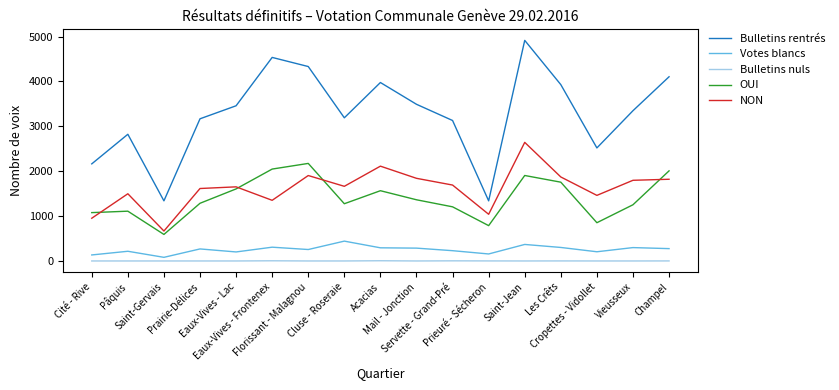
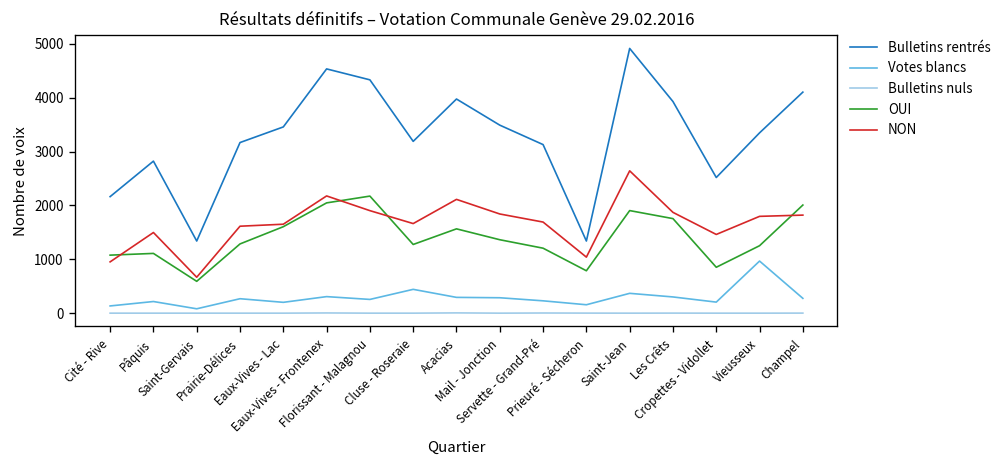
  {
    "Bulletins rentrés": {
      "Cité - Rive": 2200,
      "Pâquis": 2800,
      "Saint-Gervais": 1300,
      "Prairie-Délices": 3200,
      "Eaux-Vives - Lac": 3500,
      "Eaux-Vives - Frontenex": 4500,
      "Florissant - Malagnou": 4300,
      "Cluse - Roseraie": 3200,
      "Acacias": 4000,
      "Mail - Jonction": 3500,
      "Servette - Grand-Pré": 3100,
      "Prieuré - Sécheron": 1300,
      "Saint-Jean": 4900,
      "Les Crêts": 3900,
      "Cropettes - Vidollet": 2500,
      "Vieusseux": 3300,
      "Champel": 4100
    },
    "Votes blancs": {
      "Cité - Rive": 100,
      "Pâquis": 200,
      "Saint-Gervais": 100,
      "Prairie-Délices": 300,
      "Eaux-Vives - Lac": 200,
      "Eaux-Vives - Frontenex": 300,
      "Florissant - Malagnou": 300,
      "Cluse - Roseraie": 400,
      "Acacias": 300,
      "Mail - Jonction": 300,
      "Servette - Grand-Pré": 200,
      "Prieuré - Sécheron": 200,
      "Saint-Jean": 400,
      "Les Crêts": 300,
      "Cropettes - Vidollet": 200,
-     "Vieusseux": 300,
+     "Vieusseux": 1000,
      "Champel": 300
    },
    "Bulletins nuls": {
      "Cité - Rive": 0,
      "Pâquis": 0,
      "Saint-Gervais": 0,
      "Prairie-Délices": 0,
      "Eaux-Vives - Lac": 0,
      "Eaux-Vives - Frontenex": 0,
      "Florissant - Malagnou": 0,
      "Cluse - Roseraie": 0,
      "Acacias": 0,
      "Mail - Jonction": 0,
      "Servette - Grand-Pré": 0,
      "Prieuré - Sécheron": 0,
      "Saint-Jean": 0,
      "Les Crêts": 0,
      "Cropettes - Vidollet": 0,
      "Vieusseux": 0,
      "Champel": 0
    },
    "OUI": {
      "Cité - Rive": 1100,
      "Pâquis": 1100,
      "Saint-Gervais": 600,
      "Prairie-Délices": 1300,
      "Eaux-Vives - Frontenex": 2000,
      "Florissant - Malagnou": 2200,
      "Cluse - Roseraie": 1300,
      "Acacias": 1600,
      "Mail - Jonction": 1400,
      "Servette - Grand-Pré": 1200,
      "Prieuré - Sécheron": 800,
      "Saint-Jean": 1900,
      "Les Crêts": 1800,
      "Cropettes - Vidollet": 900,
      "Vieusseux": 1300,
      "Champel": 2000
    },
    "NON": {
      "Cité - Rive": 1000,
      "Pâquis": 1500,
      "Saint-Gervais": 700,
      "Prairie-Délices": 1600,
-     "Eaux-Vives - Frontenex": 1400,
+     "Eaux-Vives - Frontenex": 2200,
      "Florissant - Malagnou": 1900,
      "Cluse - Roseraie": 1700,
      "Acacias": 2100,
      "Mail - Jonction": 1800,
      "Servette - Grand-Pré": 1700,
      "Prieuré - Sécheron": 1000,
      "Saint-Jean": 2600,
      "Les Crêts": 1900,
      "Cropettes - Vidollet": 1500,
      "Vieusseux": 1800,
      "Champel": 1800
    }
  }
